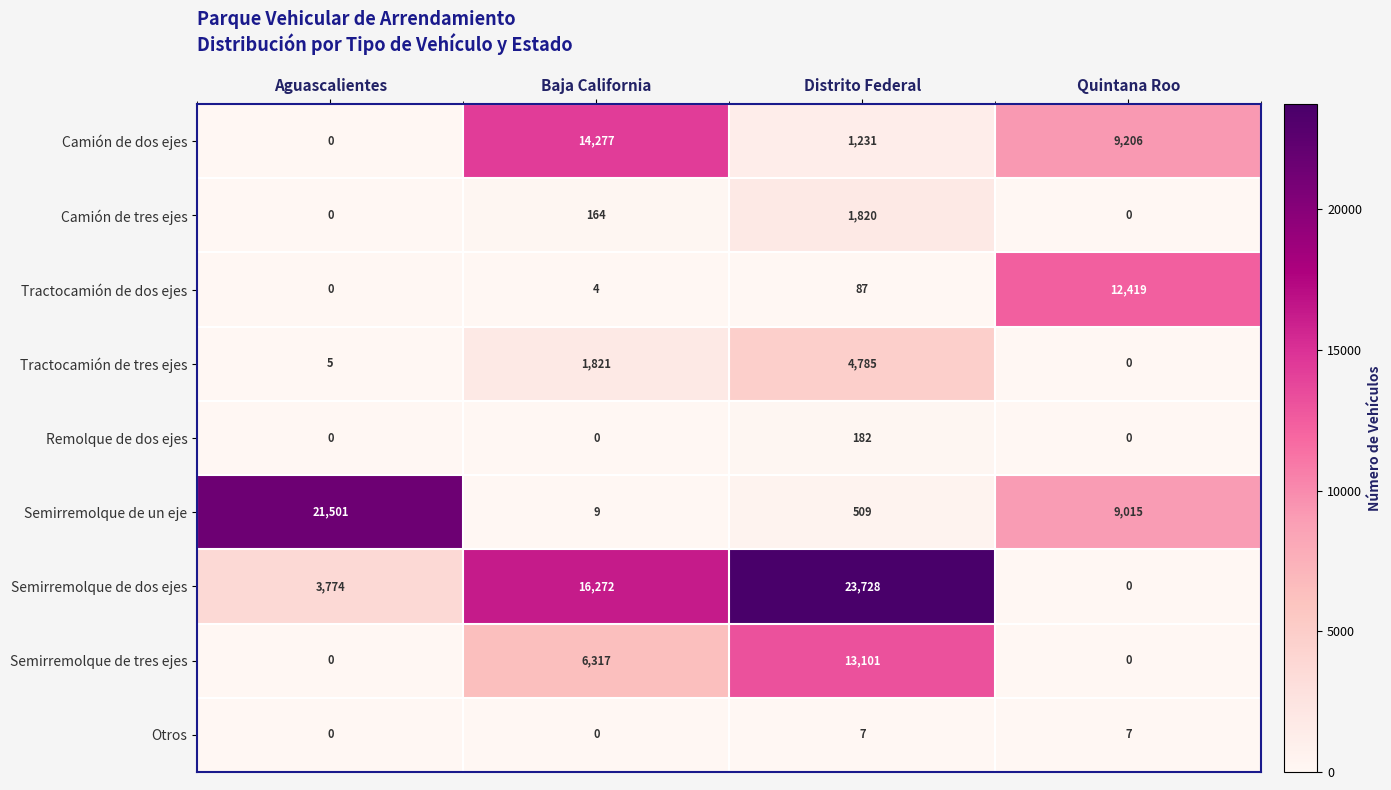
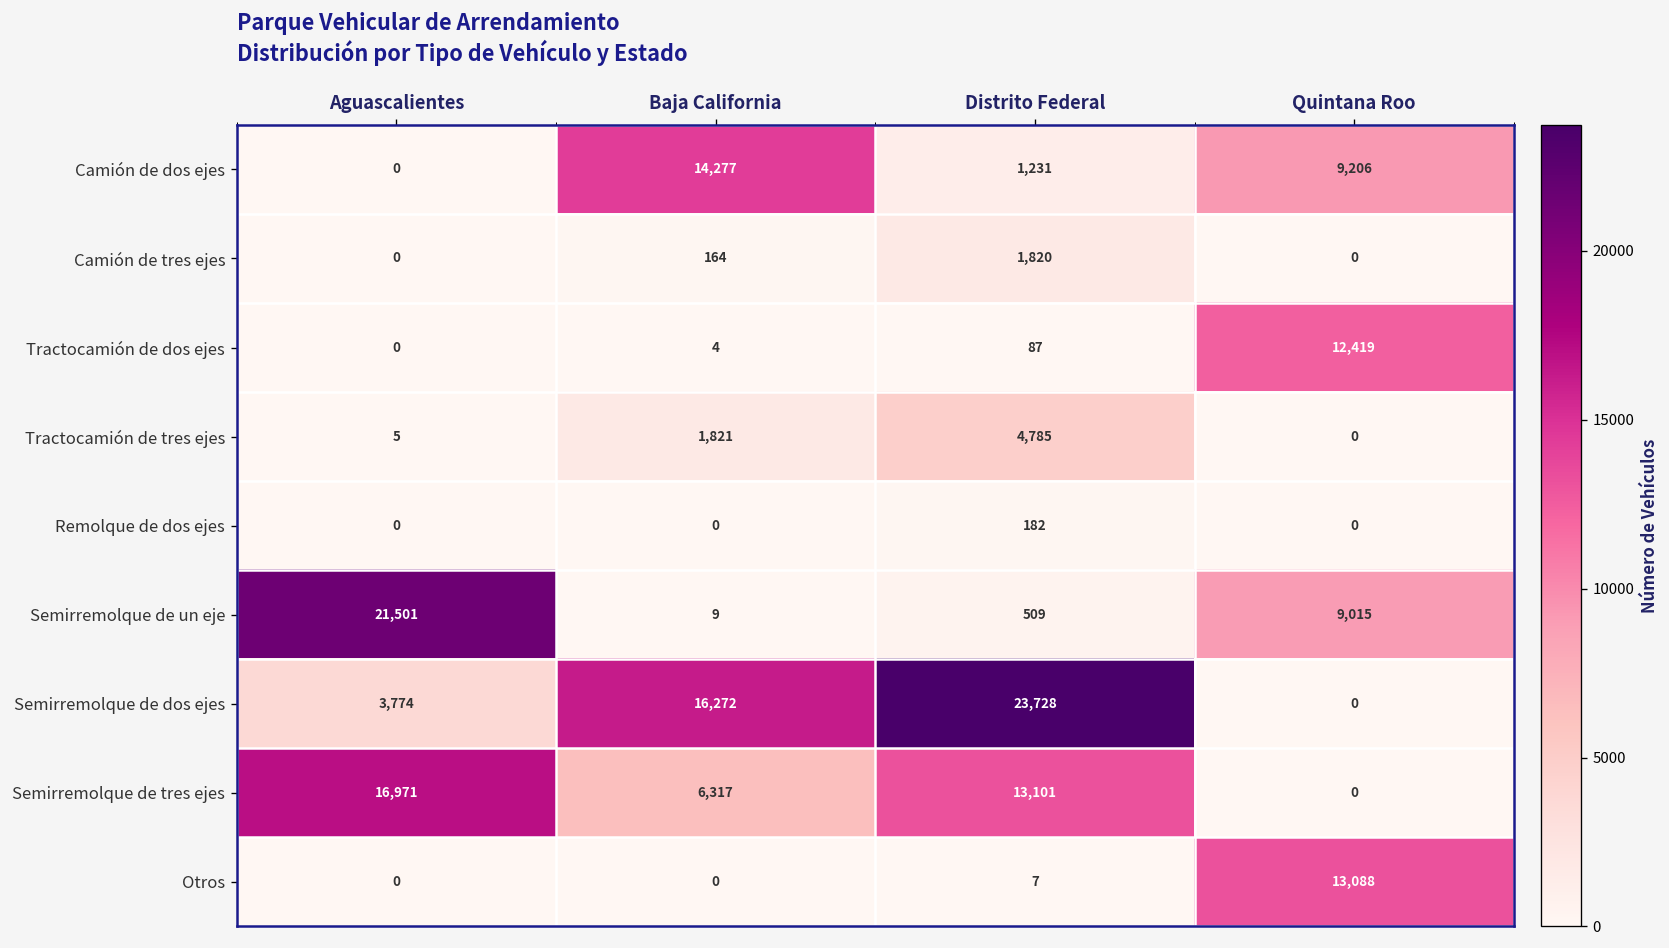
  {
    "Camión de dos ejes": {
      "Aguascalientes": "0",
      "Baja California": "14,277",
      "Distrito Federal": "1,231",
      "Quintana Roo": "9,206"
    },
    "Camión de tres ejes": {
      "Aguascalientes": "0",
      "Baja California": "164",
      "Distrito Federal": "1,820",
      "Quintana Roo": "0"
    },
    "Tractocamión de dos ejes": {
      "Aguascalientes": "0",
      "Baja California": "4",
      "Distrito Federal": "87",
      "Quintana Roo": "12,419"
    },
    "Tractocamión de tres ejes": {
      "Aguascalientes": "5",
      "Baja California": "1,821",
      "Distrito Federal": "4,785",
      "Quintana Roo": "0"
    },
    "Remolque de dos ejes": {
      "Aguascalientes": "0",
      "Baja California": "0",
      "Distrito Federal": "182",
      "Quintana Roo": "0"
    },
    "Semirremolque de un eje": {
      "Aguascalientes": "21,501",
      "Baja California": "9",
      "Distrito Federal": "509",
      "Quintana Roo": "9,015"
    },
    "Semirremolque de dos ejes": {
      "Aguascalientes": "3,774",
      "Baja California": "16,272",
      "Distrito Federal": "23,728",
      "Quintana Roo": "0"
    },
    "Semirremolque de tres ejes": {
-     "Aguascalientes": "0",
+     "Aguascalientes": "16,971",
      "Baja California": "6,317",
      "Distrito Federal": "13,101",
      "Quintana Roo": "0"
    },
    "Otros": {
      "Aguascalientes": "0",
      "Baja California": "0",
      "Distrito Federal": "7",
-     "Quintana Roo": "7"
+     "Quintana Roo": "13,088"
    }
  }
